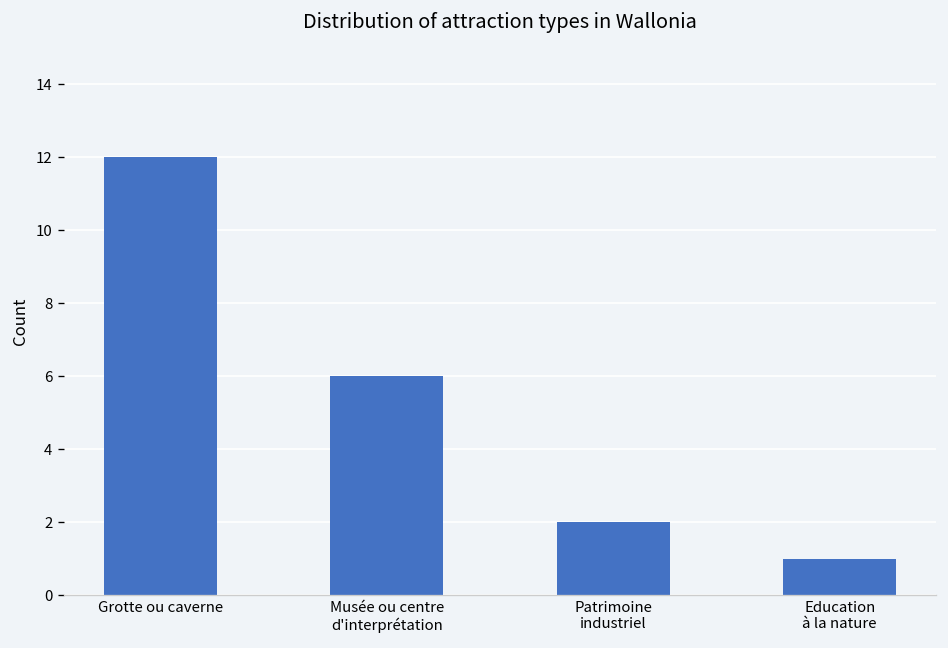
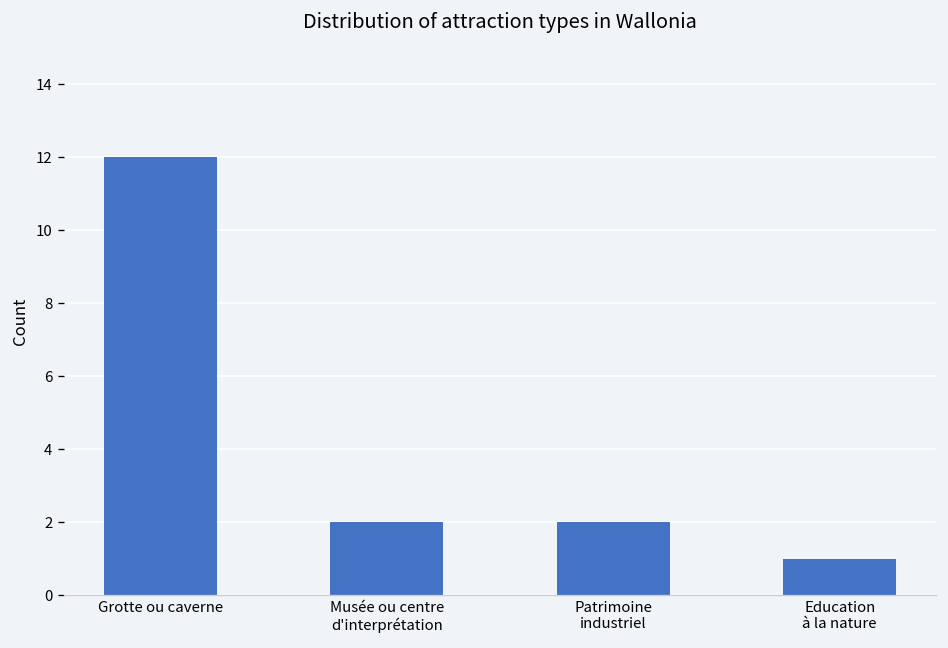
  {
    "Grotte ou caverne": 12,
-   "Musée ou centre d'interprétation": 6,
+   "Musée ou centre d'interprétation": 2,
    "Patrimoine industriel": 2,
    "Education à la nature": 1
  }
